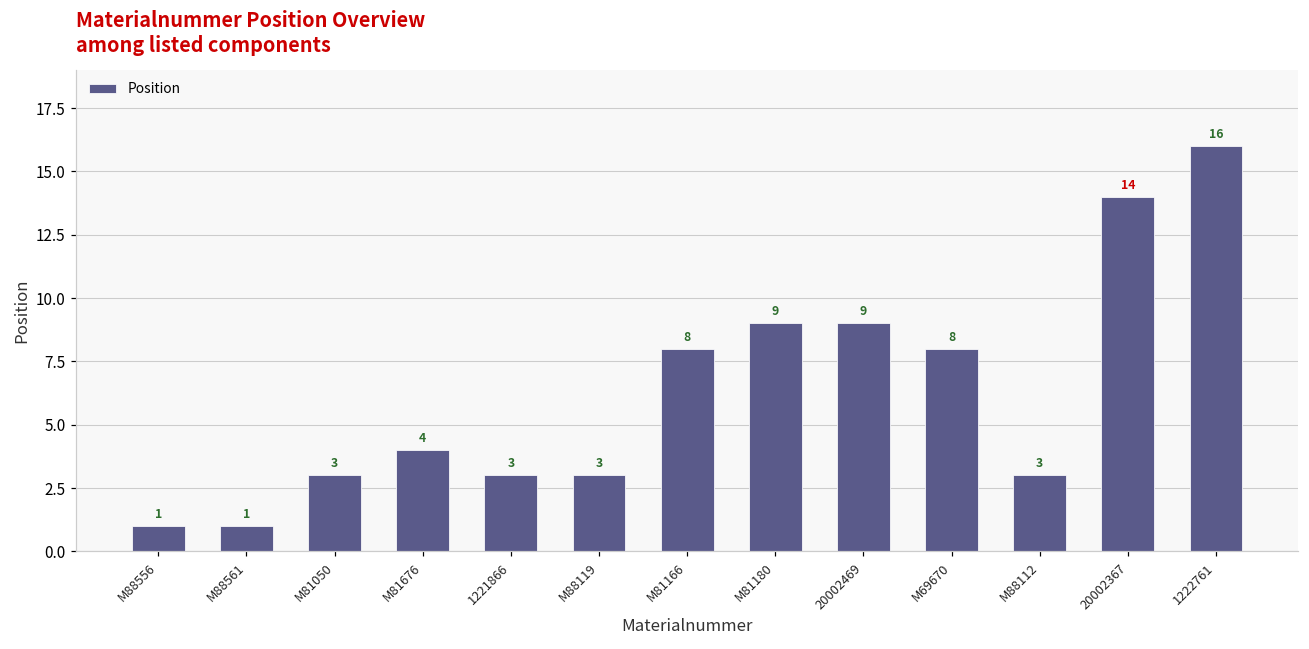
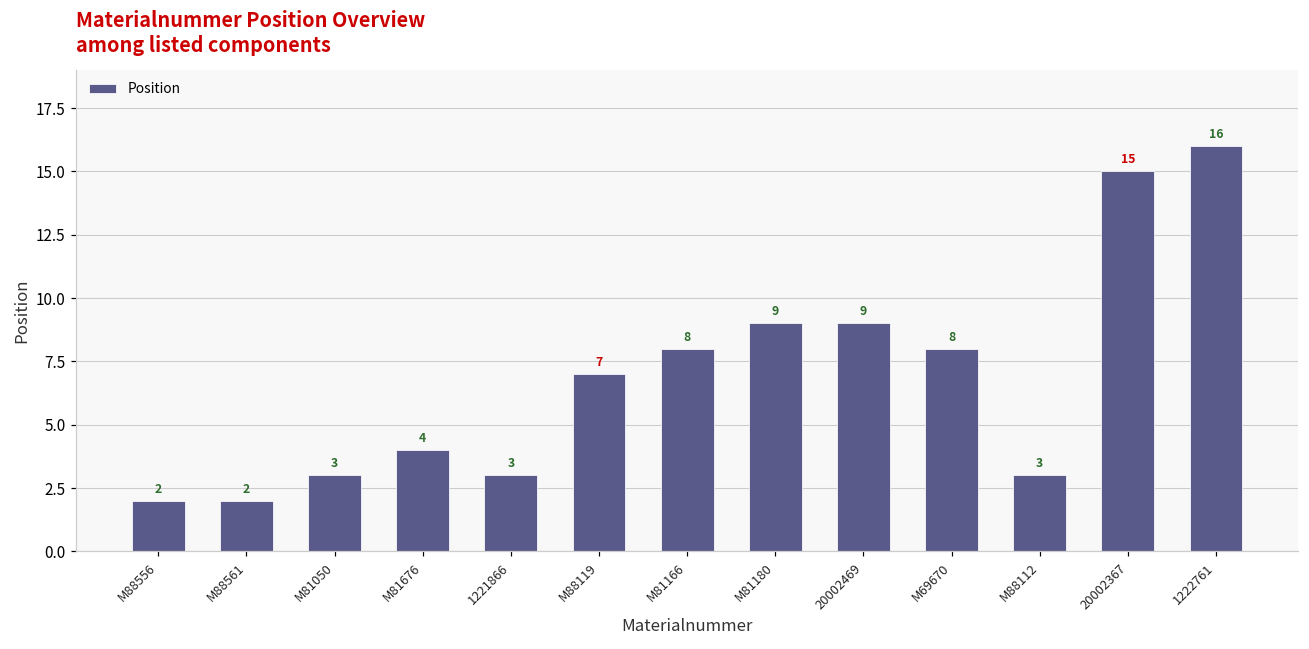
  {
-   "M88556": 1,
-   "M88561": 1,
+   "M88556": 2,
+   "M88561": 2,
    "M81050": 3,
    "M81676": 4,
    "1221866": 3,
-   "M88119": 3,
+   "M88119": 7,
    "M81166": 8,
    "M81180": 9,
    "20002469": 9,
    "M69670": 8,
    "M88112": 3,
-   "20002367": 14,
+   "20002367": 15,
    "1222761": 16
  }
